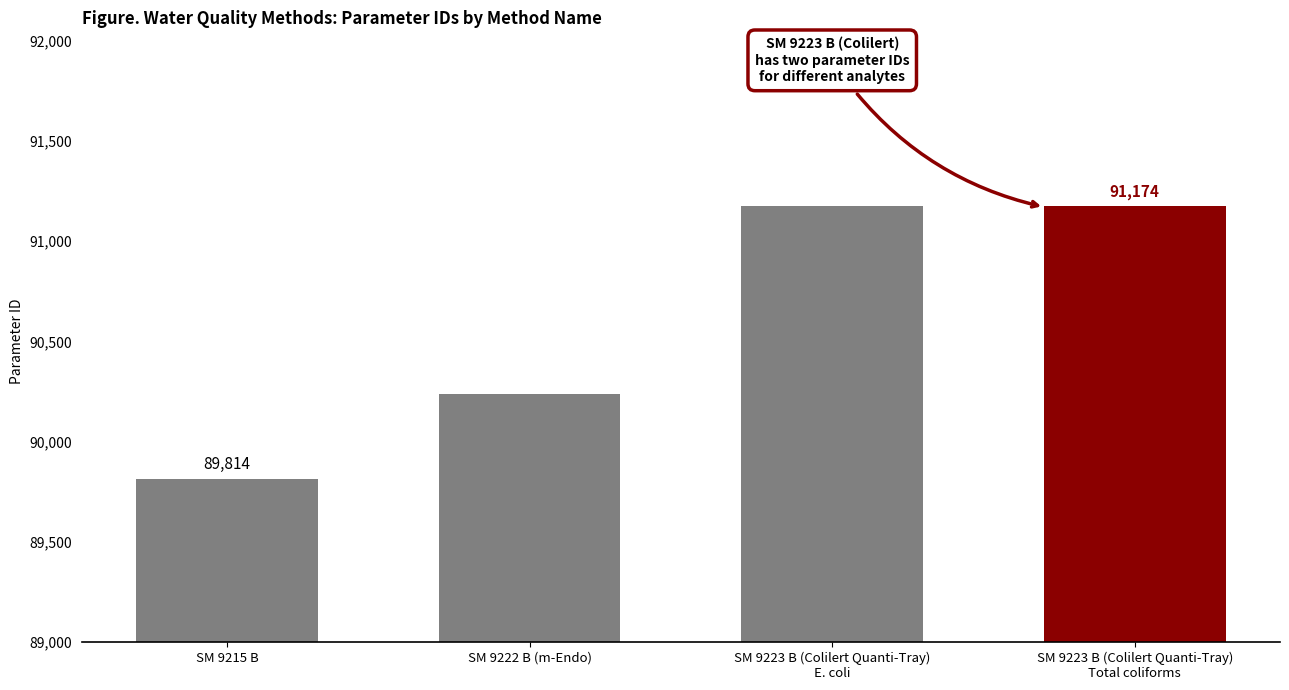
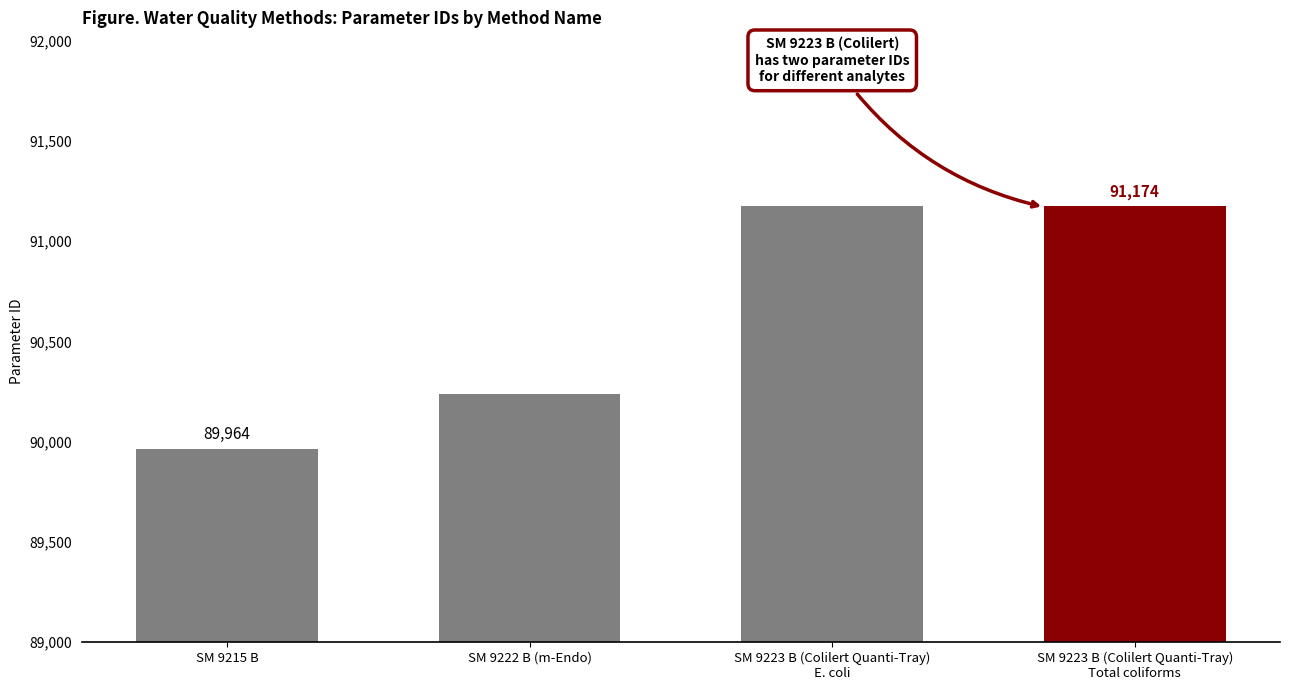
  {
-   "SM 9215 B": "89,814",
+   "SM 9215 B": "89,964",
    "SM 9223 B (Colilert Quanti-Tray) Total coliforms": "91,174"
  }
